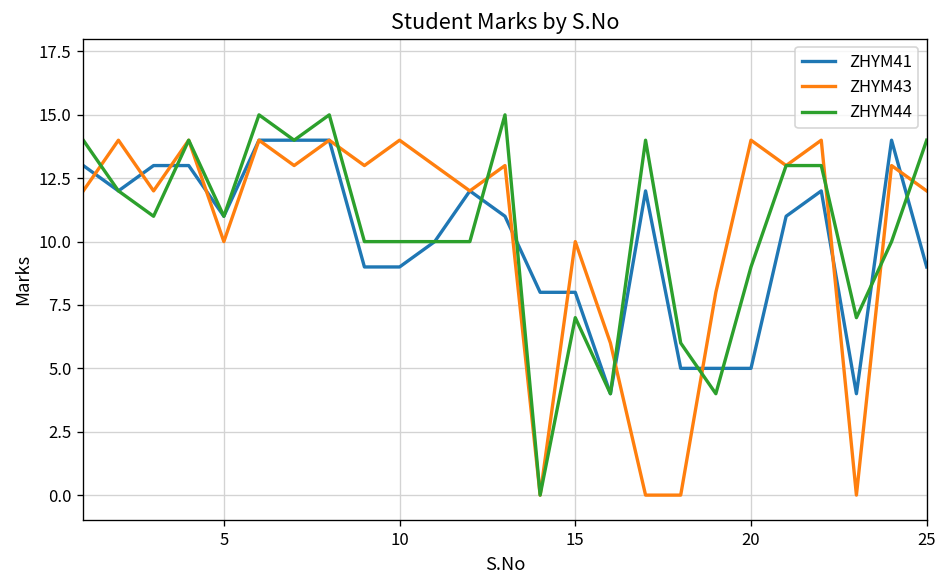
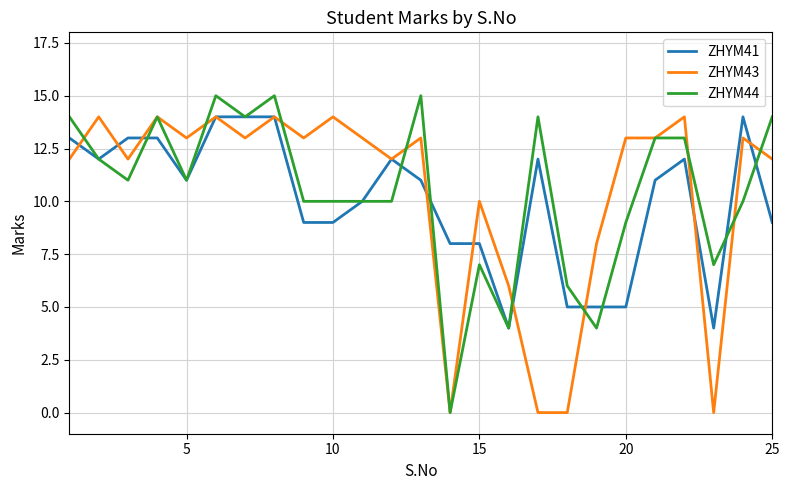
  {
    "ZHYM41": {
      "10": 9,
      "15": 8,
      "20": 5,
      "25": 9
    },
    "ZHYM43": {
-     "5": 10,
+     "5": 13,
      "10": 14,
      "15": 10,
-     "20": 14,
+     "20": 13,
      "25": 12
    },
    "ZHYM44": {
      "10": 10,
      "15": 7,
      "20": 9,
      "25": 14
    }
  }
